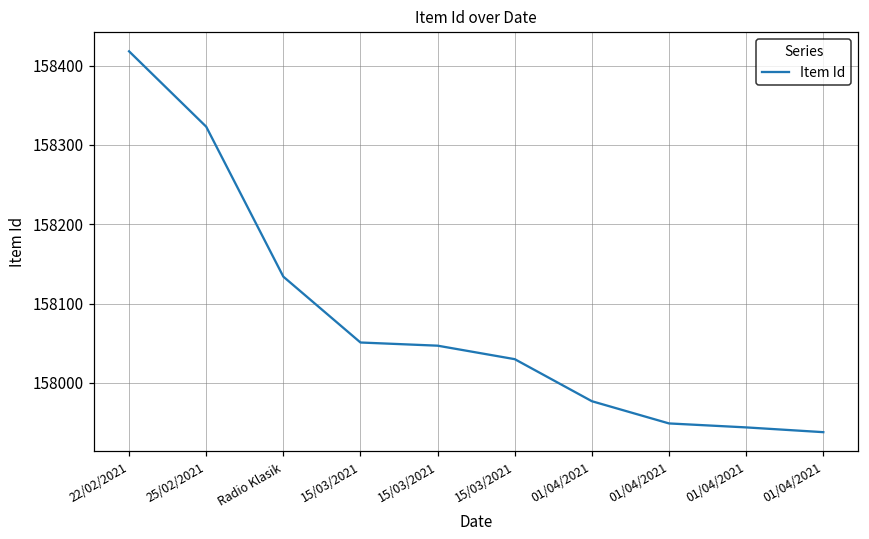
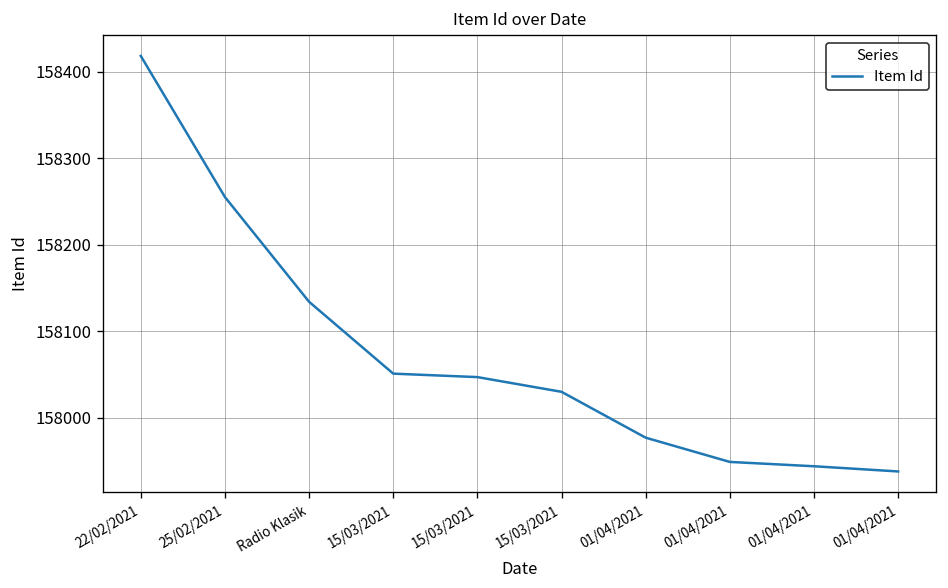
  {
    "22/02/2021": 158420,
-   "25/02/2021": 158320,
+   "25/02/2021": 158260,
    "Radio Klasik": 158130
  }
